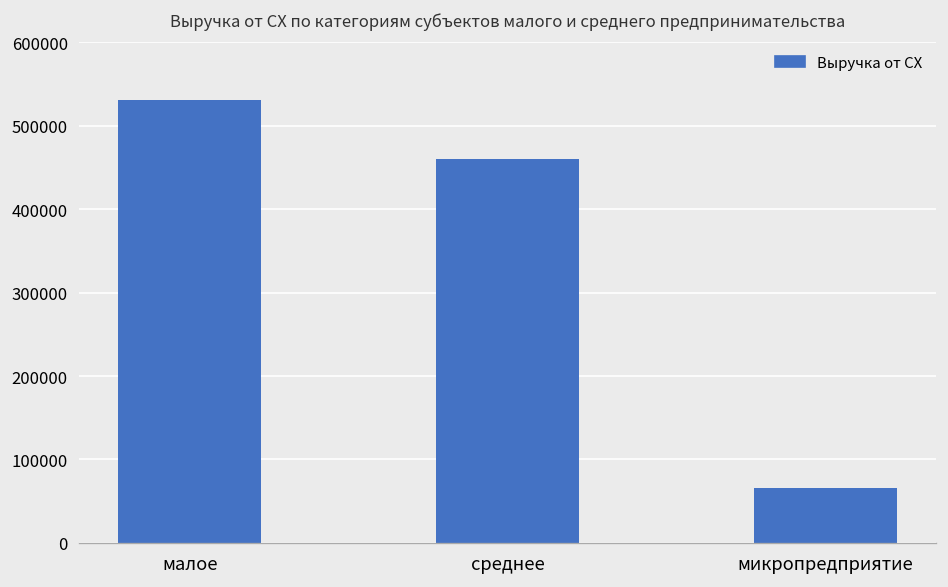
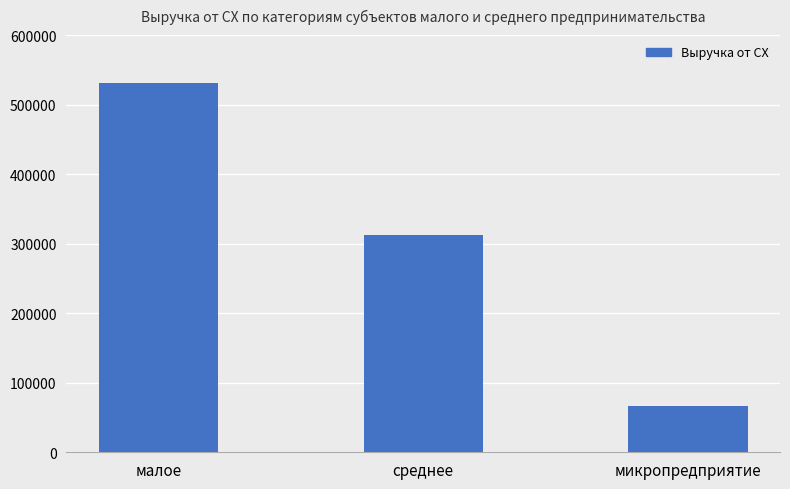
  {
    "малое": 530000,
-   "среднее": 460000,
+   "среднее": 310000,
    "микропредприятие": 70000
  }
